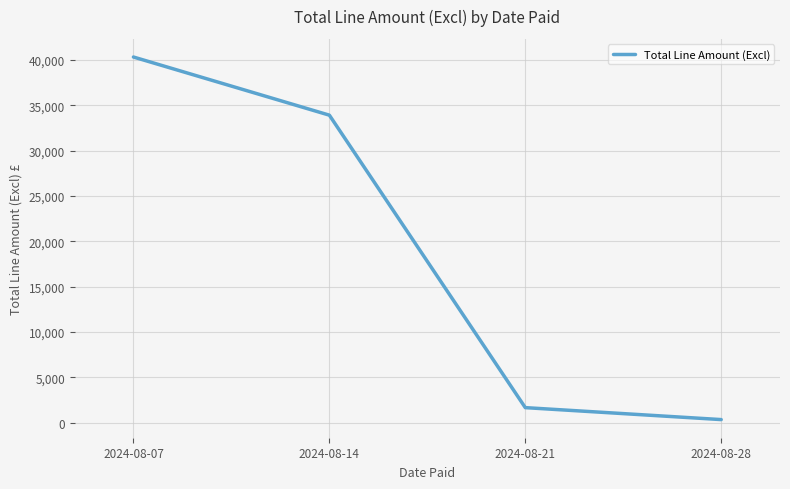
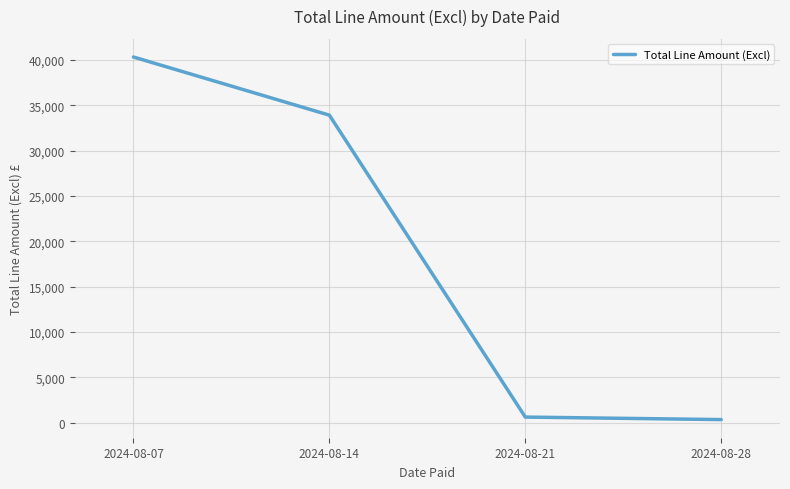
  {
    "2024-08-07": "40,000",
    "2024-08-14": "34,000",
-   "2024-08-21": "2,000",
+   "2024-08-21": "1,000",
    "2024-08-28": "0"
  }
